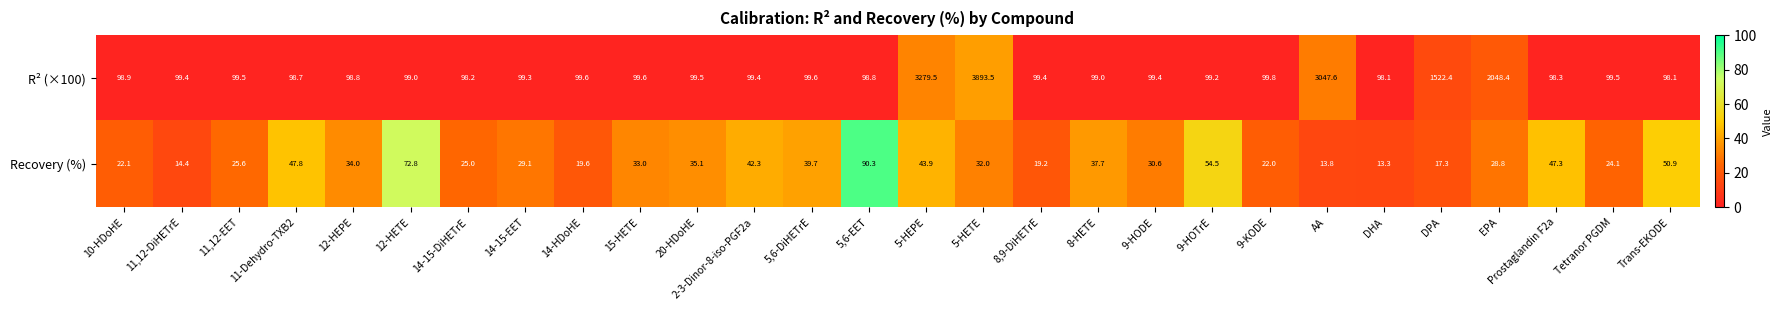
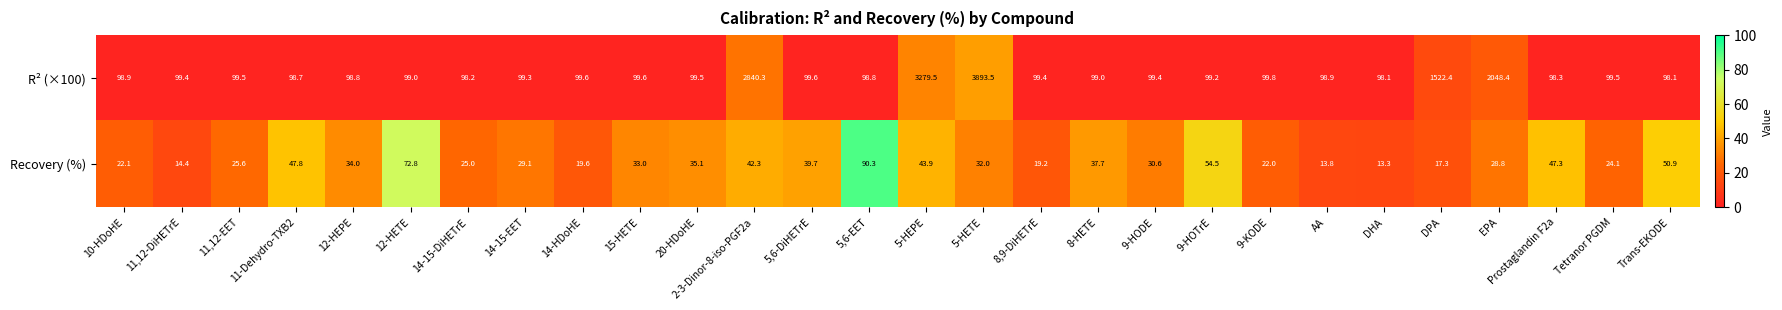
  {
    "R² (×100)": {
      "10-HDoHE": 98.9,
      "11,12-DiHETrE": 99.4,
      "11,12-EET": 99.5,
      "11-Dehydro-TXB2": 98.7,
      "12-HEPE": 98.8,
      "12-HETE": 99.0,
      "14-15-DiHETrE": 98.2,
      "14-15-EET": 99.3,
      "14-HDoHE": 99.6,
      "15-HETE": 99.6,
      "20-HDoHE": 99.5,
-     "2-3-Dinor-8-iso-PGF2a": 99.4,
+     "2-3-Dinor-8-iso-PGF2a": 2840.3,
      "5,6-DiHETrE": 99.6,
      "5,6-EET": 98.8,
      "5-HEPE": 3279.5,
      "5-HETE": 3893.5,
      "8,9-DiHETrE": 99.4,
      "8-HETE": 99.0,
      "9-HODE": 99.4,
      "9-HOTrE": 99.2,
      "9-KODE": 99.8,
-     "AA": 3047.6,
+     "AA": 98.9,
      "DHA": 98.1,
      "DPA": 1522.4,
      "EPA": 2048.4,
      "Prostaglandin F2a": 98.3,
      "Tetranor PGDM": 99.5,
      "Trans-EKODE": 98.1
    },
    "Recovery (%)": {
      "10-HDoHE": 22.1,
      "11,12-DiHETrE": 14.4,
      "11,12-EET": 25.6,
      "11-Dehydro-TXB2": 47.8,
      "12-HEPE": 34.0,
      "12-HETE": 72.8,
      "14-15-DiHETrE": 25.0,
      "14-15-EET": 29.1,
      "14-HDoHE": 19.6,
      "15-HETE": 33.0,
      "20-HDoHE": 35.1,
      "2-3-Dinor-8-iso-PGF2a": 42.3,
      "5,6-DiHETrE": 39.7,
      "5,6-EET": 90.3,
      "5-HEPE": 43.9,
      "5-HETE": 32.0,
      "8,9-DiHETrE": 19.2,
      "8-HETE": 37.7,
      "9-HODE": 30.6,
      "9-HOTrE": 54.5,
      "9-KODE": 22.0,
      "AA": 13.8,
      "DHA": 13.3,
      "DPA": 17.3,
      "EPA": 28.8,
      "Prostaglandin F2a": 47.3,
      "Tetranor PGDM": 24.1,
      "Trans-EKODE": 50.9
    }
  }
